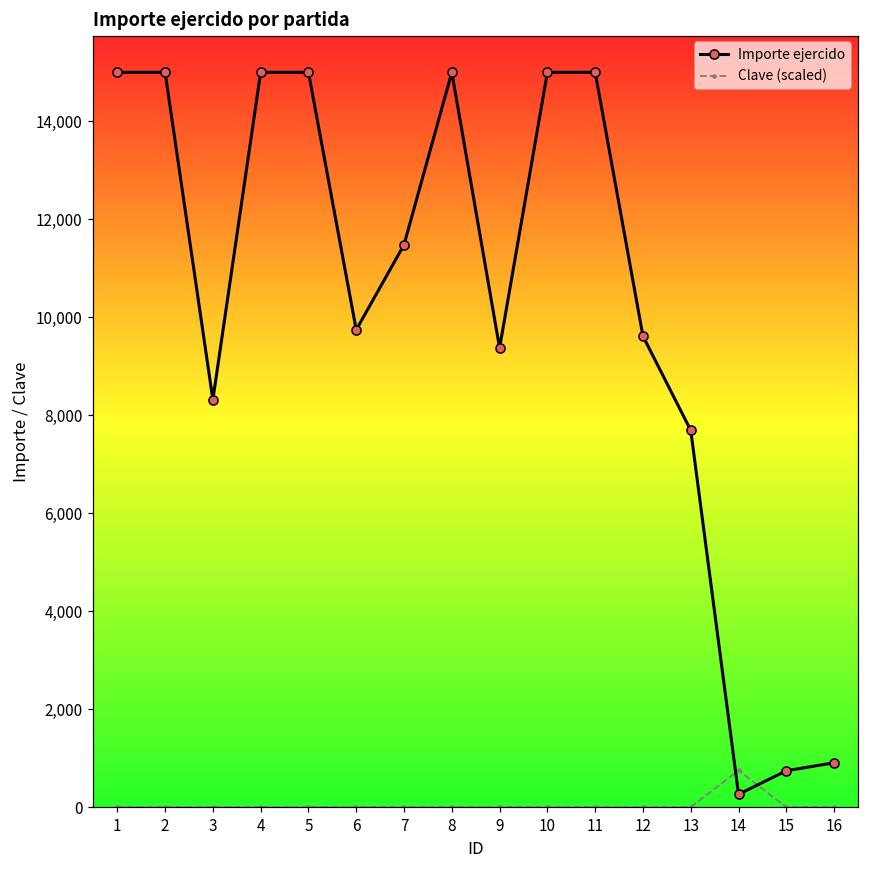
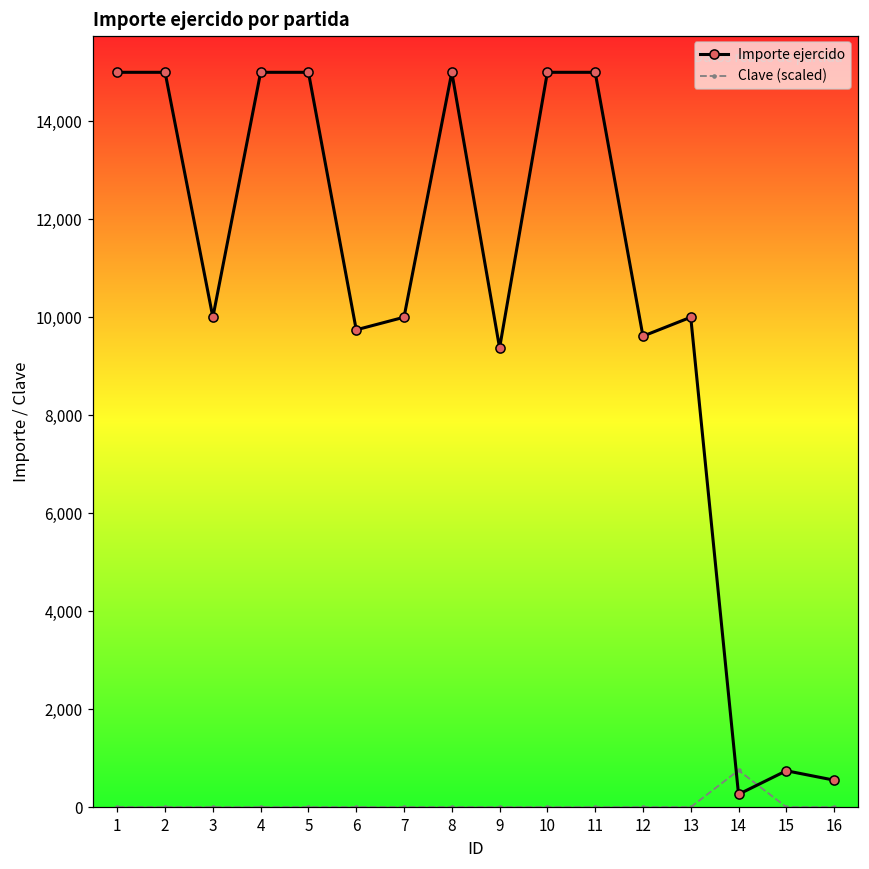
  {
    "Importe ejercido": {
      "1": "15,000",
      "2": "15,000",
-     "3": "8,300",
+     "3": "10,000",
      "4": "15,000",
      "5": "15,000",
      "6": "9,700",
-     "7": "11,500",
+     "7": "10,000",
      "8": "15,000",
      "9": "9,400",
      "10": "15,000",
      "11": "15,000",
      "12": "9,600",
-     "13": "7,700",
+     "13": "10,000",
      "14": "300",
      "15": "700",
-     "16": "900"
+     "16": "600"
    },
    "Clave (scaled)": {
      "1": "0",
      "2": "0",
      "3": "0",
      "4": "0",
      "5": "0",
      "6": "0",
      "7": "0",
      "8": "0",
      "9": "0",
      "10": "0",
      "11": "0",
      "12": "0",
      "13": "0",
      "14": "800",
      "15": "0",
      "16": "0"
    }
  }
